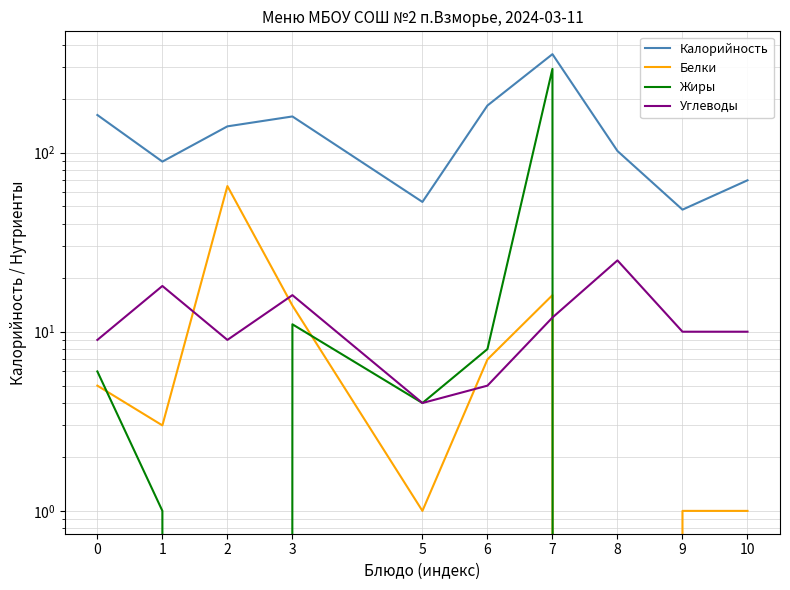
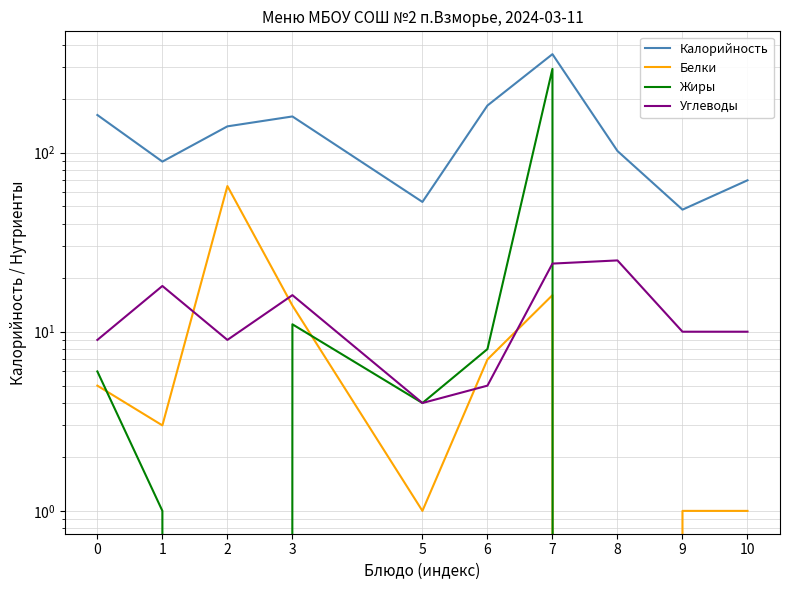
  {
    "Калорийность": {
      "0": 160,
      "1": 90,
      "2": 140,
      "3": 160,
      "5": 53,
      "6": 180,
      "7": 350,
      "8": 100,
      "9": 48,
      "10": 70
    },
    "Белки": {
      "0": 5,
      "1": 3,
      "2": 65,
      "3": 14,
      "5": 1,
      "6": 7,
      "7": 16,
      "9": 1,
      "10": 1
    },
    "Жиры": {
      "0": 6,
      "1": 1,
      "3": 11,
      "6": 8,
      "7": 290
    },
    "Углеводы": {
      "0": 9,
      "1": 18,
      "2": 9,
      "3": 16,
      "6": 5,
-     "7": 12,
+     "7": 24,
      "8": 25,
      "9": 10,
      "10": 10
    }
  }
